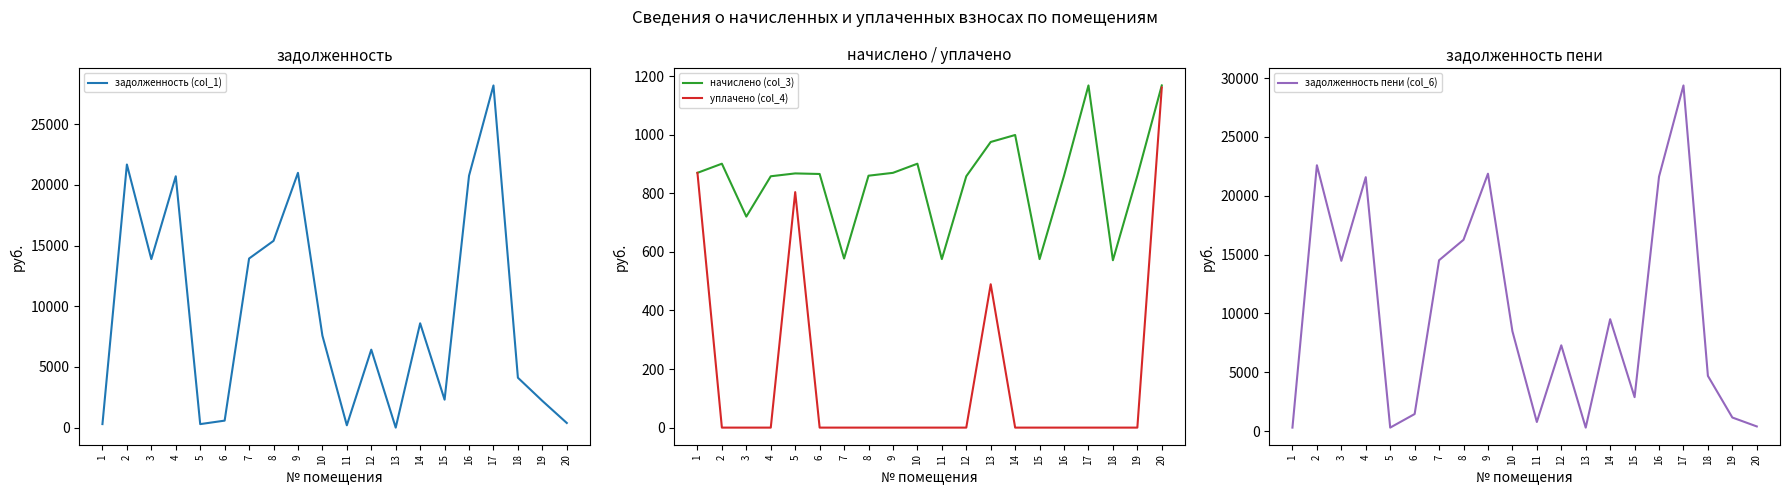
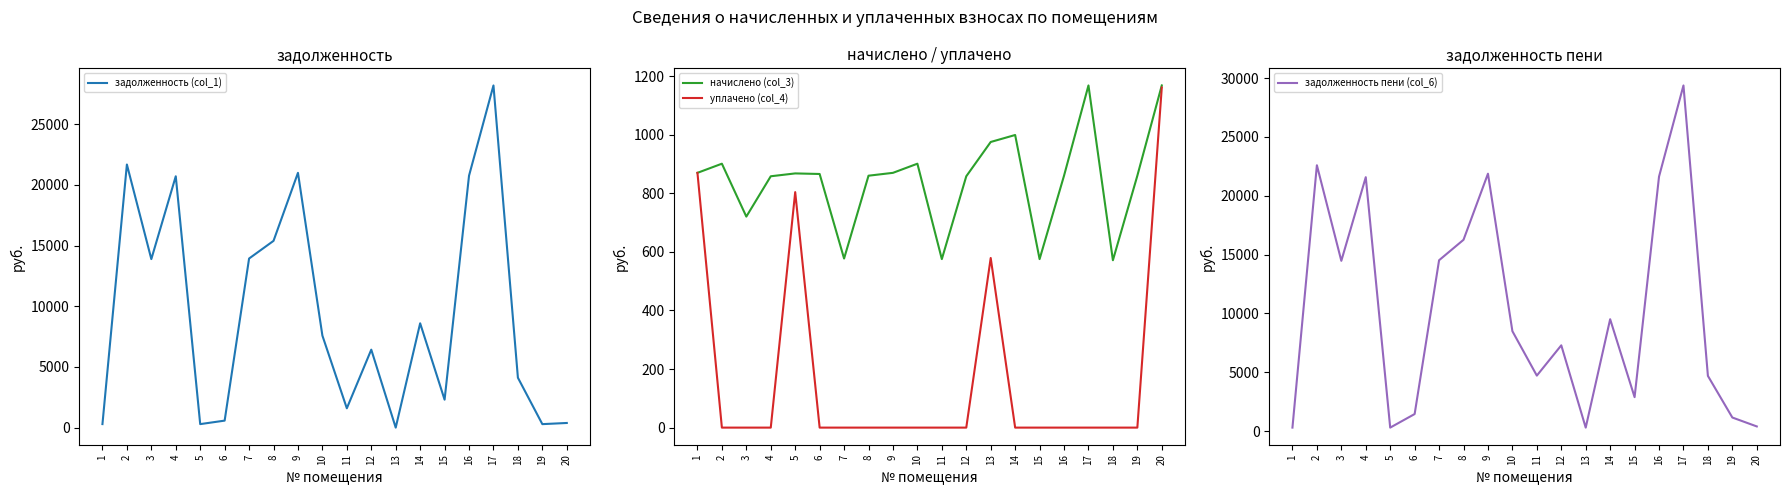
  {
    "задолженность": {
      "1": 300,
      "2": 21700,
      "3": 13900,
      "4": 20700,
      "5": 300,
      "6": 600,
      "7": 13900,
      "8": 15400,
      "9": 21000,
      "10": 7600,
-     "11": 200,
+     "11": 1600,
      "12": 6400,
      "13": 0,
      "14": 8600,
      "15": 2300,
      "16": 20800,
      "17": 28200,
      "18": 4100,
-     "19": 2200,
+     "19": 300,
      "20": 400
    },
    "начислено / уплачено": {
      "начислено (col_3)": {
        "2": 900,
        "3": 720,
        "4": 860,
        "5": 870,
        "6": 870,
        "7": 580,
        "8": 860,
        "9": 870,
        "10": 900,
        "11": 580,
        "12": 860,
        "13": 980,
        "14": 1000,
        "15": 580,
        "16": 860,
        "17": 1170,
        "18": 570,
        "19": 860
      },
      "уплачено (col_4)": {
        "2": 0,
        "3": 0,
        "4": 0,
        "5": 800,
        "6": 0,
        "7": 0,
        "8": 0,
        "9": 0,
        "10": 0,
        "11": 0,
        "12": 0,
-       "13": 490,
+       "13": 580,
        "14": 0,
        "15": 0,
        "16": 0,
        "17": 0,
        "18": 0,
        "19": 0
      }
    },
    "задолженность пени": {
      "1": 300,
      "2": 22600,
      "3": 14500,
      "4": 21600,
      "5": 300,
      "6": 1400,
      "7": 14500,
      "8": 16300,
      "9": 21900,
      "10": 8500,
-     "11": 800,
+     "11": 4700,
      "12": 7300,
      "13": 300,
      "14": 9500,
      "15": 2900,
      "16": 21600,
      "17": 29400,
      "18": 4700,
      "19": 1100,
      "20": 400
    }
  }
